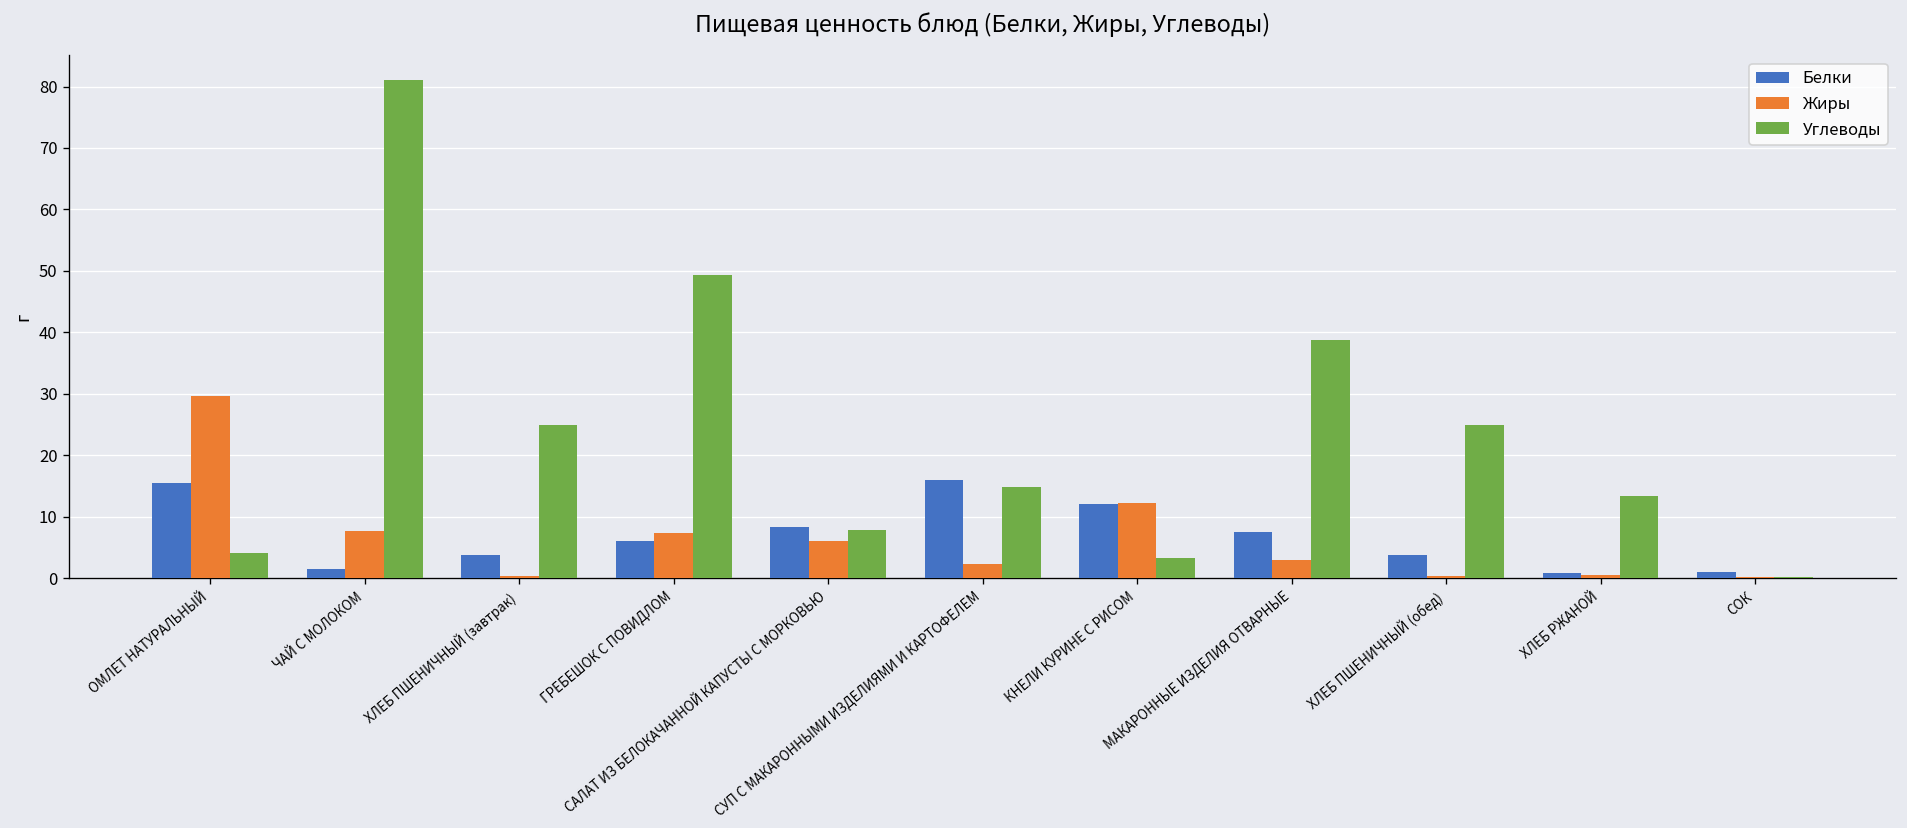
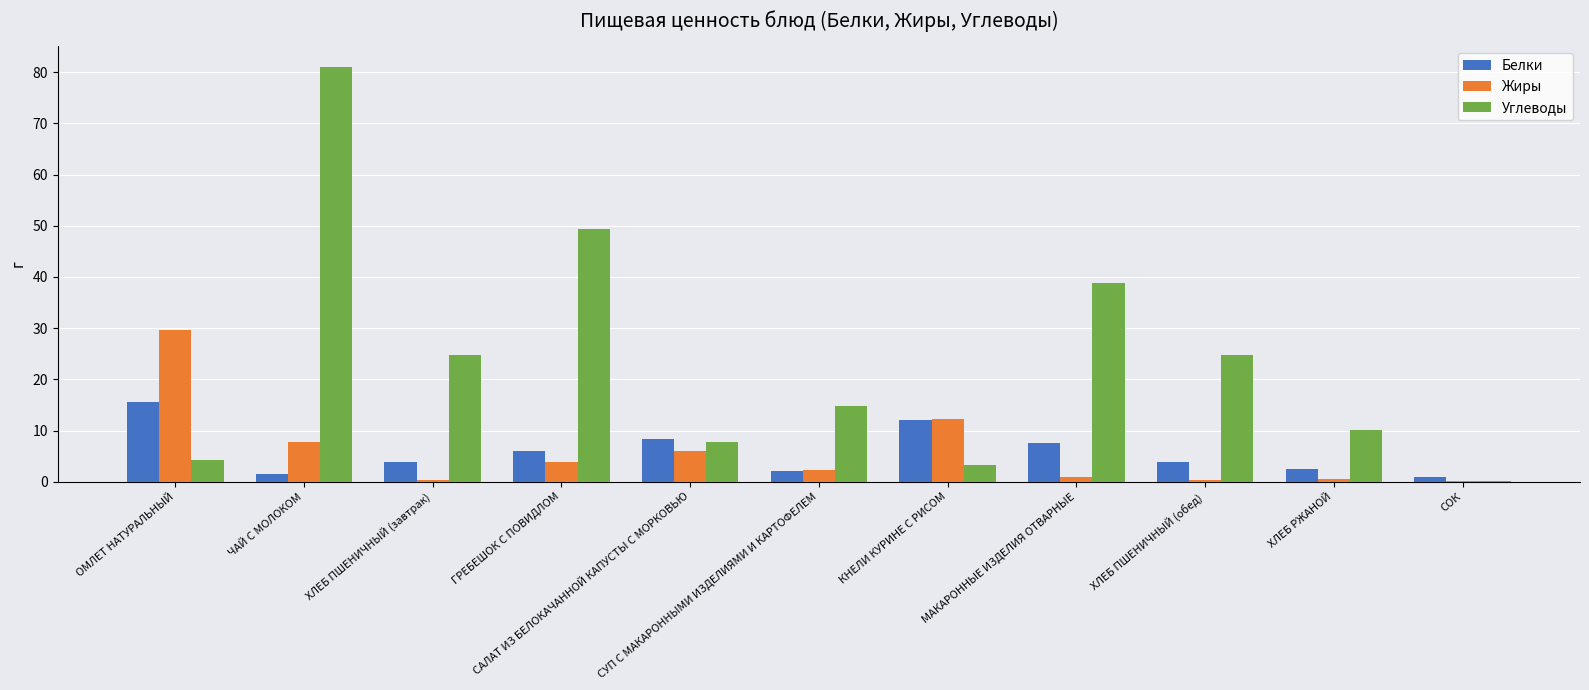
  {
    "Белки": {
      "ОМЛЕТ НАТУРАЛЬНЫЙ": 16,
      "ЧАЙ С МОЛОКОМ": 2,
      "ХЛЕБ ПШЕНИЧНЫЙ (завтрак)": 4,
      "ГРЕБЕШОК С ПОВИДЛОМ": 6,
      "САЛАТ ИЗ БЕЛОКАЧАННОЙ КАПУСТЫ С МОРКОВЬЮ": 8,
-     "СУП С МАКАРОННЫМИ ИЗДЕЛИЯМИ И КАРТОФЕЛЕМ": 16,
+     "СУП С МАКАРОННЫМИ ИЗДЕЛИЯМИ И КАРТОФЕЛЕМ": 2,
      "КНЕЛИ КУРИНЕ С РИСОМ": 12,
      "МАКАРОННЫЕ ИЗДЕЛИЯ ОТВАРНЫЕ": 8,
      "ХЛЕБ ПШЕНИЧНЫЙ (обед)": 4,
-     "ХЛЕБ РЖАНОЙ": 1,
+     "ХЛЕБ РЖАНОЙ": 3,
      "СОК": 1
    },
    "Жиры": {
      "ОМЛЕТ НАТУРАЛЬНЫЙ": 30,
      "ЧАЙ С МОЛОКОМ": 8,
-     "ГРЕБЕШОК С ПОВИДЛОМ": 7,
+     "ГРЕБЕШОК С ПОВИДЛОМ": 4,
      "САЛАТ ИЗ БЕЛОКАЧАННОЙ КАПУСТЫ С МОРКОВЬЮ": 6,
      "СУП С МАКАРОННЫМИ ИЗДЕЛИЯМИ И КАРТОФЕЛЕМ": 2,
      "КНЕЛИ КУРИНЕ С РИСОМ": 12,
-     "МАКАРОННЫЕ ИЗДЕЛИЯ ОТВАРНЫЕ": 3
+     "МАКАРОННЫЕ ИЗДЕЛИЯ ОТВАРНЫЕ": 1
    },
    "Углеводы": {
      "ОМЛЕТ НАТУРАЛЬНЫЙ": 4,
      "ЧАЙ С МОЛОКОМ": 81,
      "ХЛЕБ ПШЕНИЧНЫЙ (завтрак)": 25,
      "ГРЕБЕШОК С ПОВИДЛОМ": 49,
      "САЛАТ ИЗ БЕЛОКАЧАННОЙ КАПУСТЫ С МОРКОВЬЮ": 8,
      "СУП С МАКАРОННЫМИ ИЗДЕЛИЯМИ И КАРТОФЕЛЕМ": 15,
      "КНЕЛИ КУРИНЕ С РИСОМ": 3,
      "МАКАРОННЫЕ ИЗДЕЛИЯ ОТВАРНЫЕ": 39,
      "ХЛЕБ ПШЕНИЧНЫЙ (обед)": 25,
-     "ХЛЕБ РЖАНОЙ": 13
+     "ХЛЕБ РЖАНОЙ": 10
    }
  }
